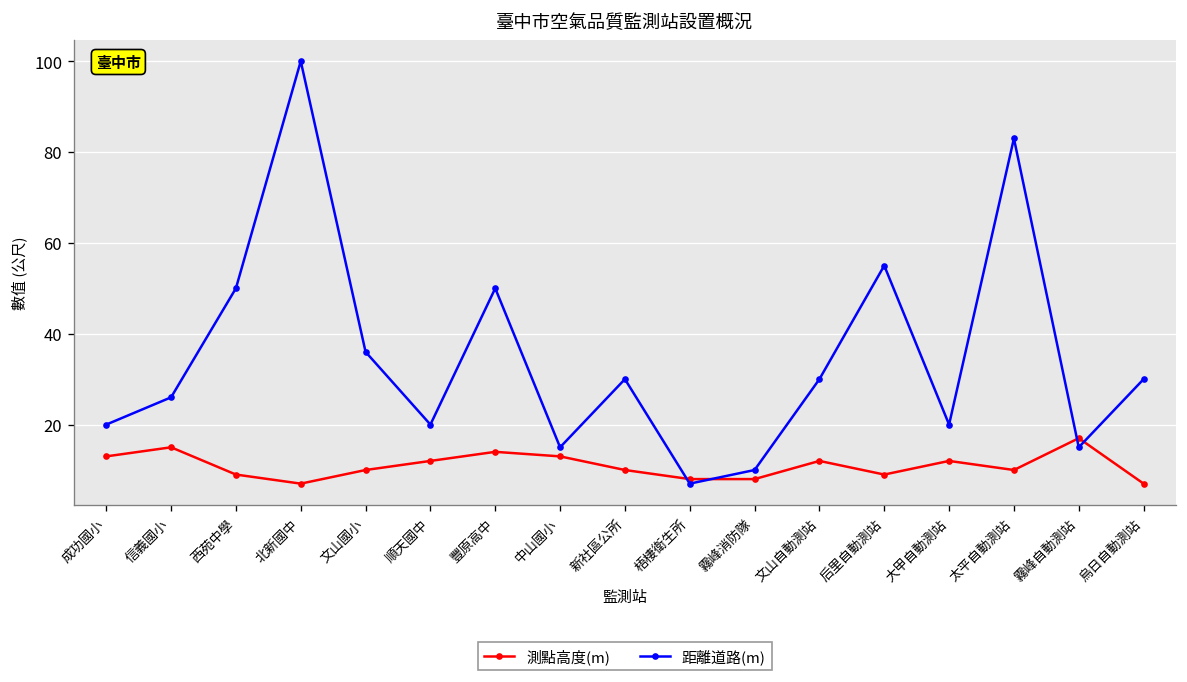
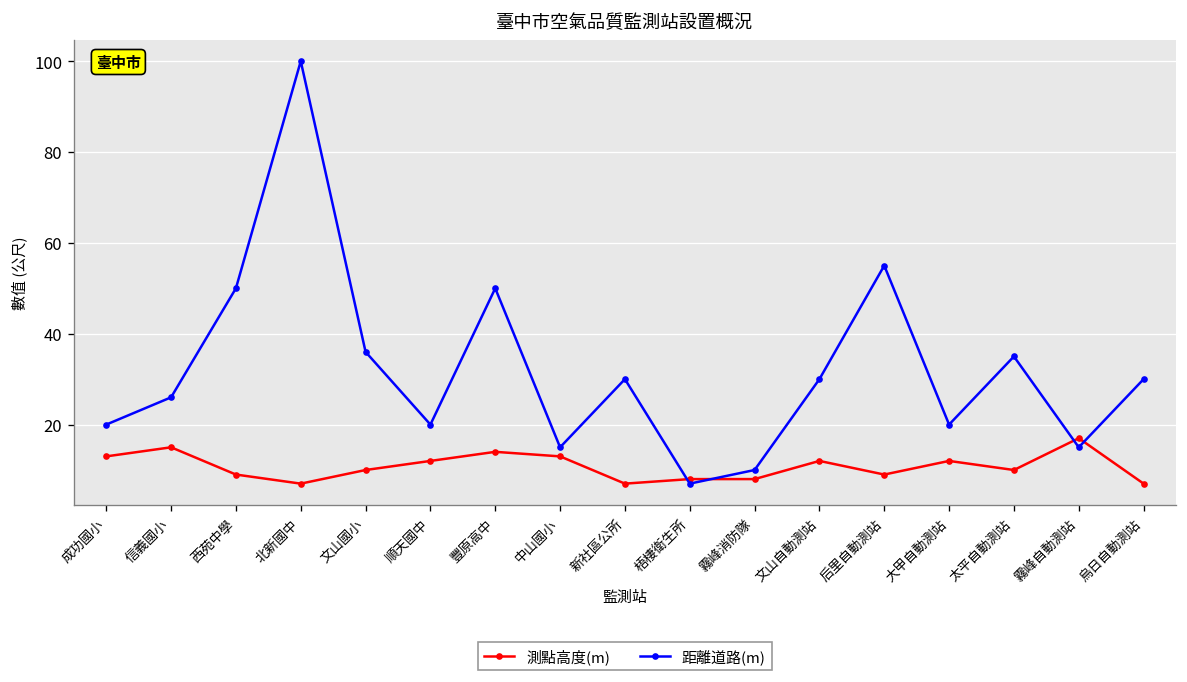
  {
    "測點高度(m)": {
      "成功國小": 13,
      "信義國小": 15,
      "西苑中學": 9,
      "北新國中": 7,
      "文山國小": 10,
      "順天國中": 12,
      "豐原高中": 14,
      "中山國小": 13,
-     "新社區公所": 10,
+     "新社區公所": 7,
      "梧棲衛生所": 8,
      "霧峰消防隊": 8,
      "文山自動測站": 12,
      "后里自動測站": 9,
      "大甲自動測站": 12,
      "太平自動測站": 10,
      "霧峰自動測站": 17,
      "烏日自動測站": 7
    },
    "距離道路(m)": {
      "成功國小": 20,
      "信義國小": 26,
      "西苑中學": 50,
      "北新國中": 100,
      "文山國小": 36,
      "順天國中": 20,
      "豐原高中": 50,
      "中山國小": 15,
      "新社區公所": 30,
      "梧棲衛生所": 7,
      "霧峰消防隊": 10,
      "文山自動測站": 30,
      "后里自動測站": 55,
      "大甲自動測站": 20,
-     "太平自動測站": 83,
+     "太平自動測站": 35,
      "霧峰自動測站": 15,
      "烏日自動測站": 30
    }
  }
